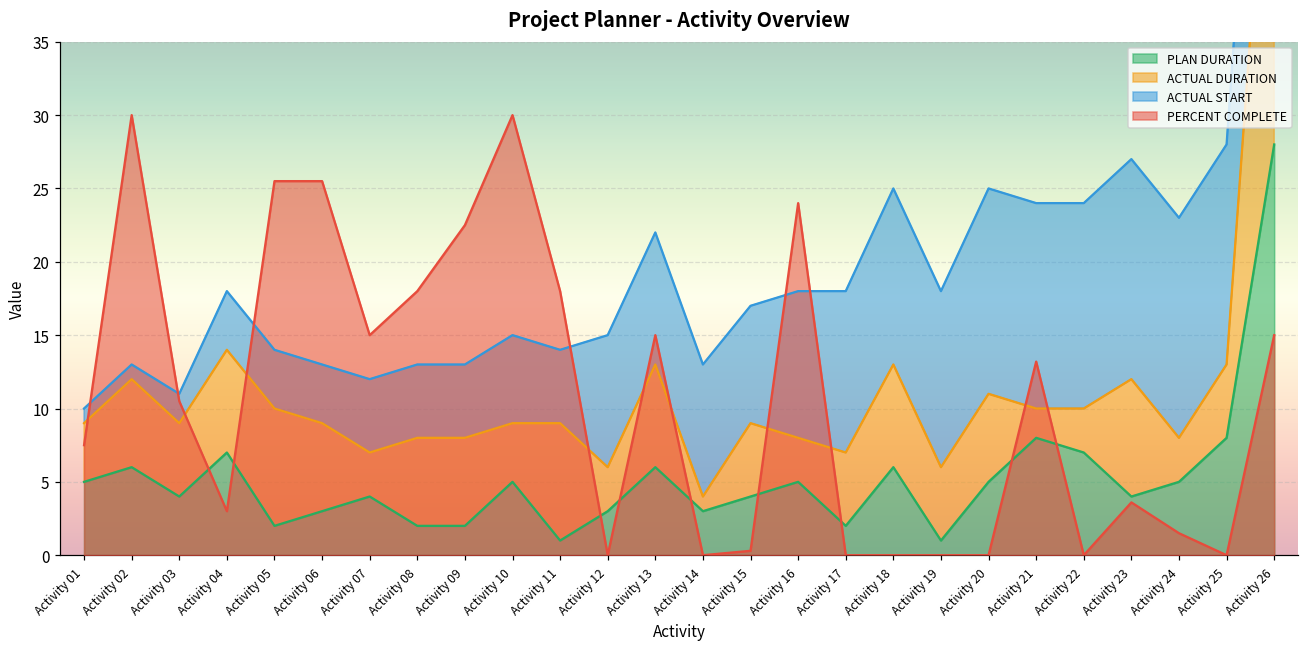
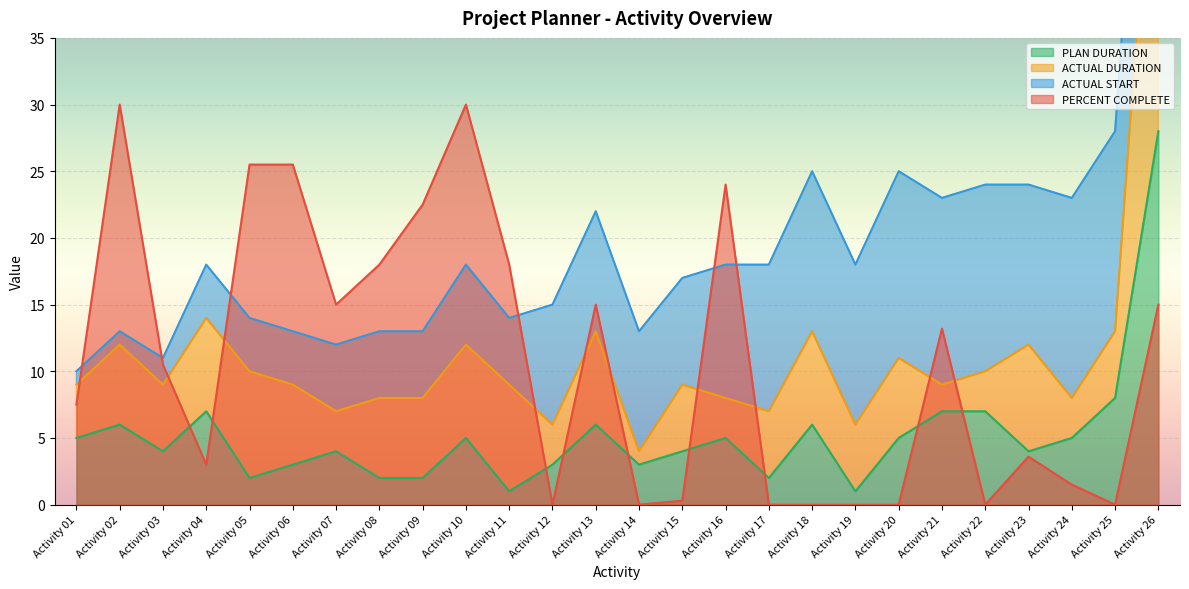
  {
    "PLAN DURATION": {
      "Activity 01": 5,
      "Activity 02": 6,
      "Activity 03": 4,
      "Activity 04": 7,
      "Activity 05": 2,
      "Activity 06": 3,
      "Activity 07": 4,
      "Activity 08": 2,
      "Activity 09": 2,
      "Activity 10": 5,
      "Activity 11": 1,
      "Activity 12": 3,
      "Activity 13": 6,
      "Activity 14": 3,
      "Activity 15": 4,
      "Activity 16": 5,
      "Activity 17": 2,
      "Activity 18": 6,
      "Activity 19": 1,
      "Activity 20": 5,
-     "Activity 21": 8,
+     "Activity 21": 7,
      "Activity 22": 7,
      "Activity 23": 4,
      "Activity 24": 5,
      "Activity 25": 8,
      "Activity 26": 28
    },
    "ACTUAL DURATION": {
      "Activity 01": 4,
      "Activity 02": 6,
      "Activity 03": 5,
      "Activity 04": 7,
      "Activity 05": 8,
      "Activity 06": 6,
      "Activity 07": 3,
      "Activity 08": 6,
      "Activity 09": 6,
-     "Activity 10": 4,
+     "Activity 10": 7,
      "Activity 11": 8,
      "Activity 12": 3,
      "Activity 13": 7,
      "Activity 14": 1,
      "Activity 15": 5,
      "Activity 16": 3,
      "Activity 17": 5,
      "Activity 18": 7,
      "Activity 19": 5,
      "Activity 20": 6,
      "Activity 21": 2,
      "Activity 22": 3,
      "Activity 23": 8,
      "Activity 24": 3,
      "Activity 25": 5
    },
    "ACTUAL START": {
      "Activity 01": 1,
      "Activity 02": 1,
      "Activity 03": 2,
      "Activity 04": 4,
      "Activity 05": 4,
      "Activity 06": 4,
      "Activity 07": 5,
      "Activity 08": 5,
      "Activity 09": 5,
      "Activity 10": 6,
      "Activity 11": 5,
      "Activity 12": 9,
      "Activity 13": 9,
      "Activity 14": 9,
      "Activity 15": 8,
      "Activity 16": 10,
      "Activity 17": 11,
      "Activity 18": 12,
      "Activity 19": 12,
      "Activity 20": 14,
      "Activity 21": 14,
      "Activity 22": 14,
-     "Activity 23": 15,
+     "Activity 23": 12,
      "Activity 24": 15,
      "Activity 25": 15
    },
    "PERCENT COMPLETE": {
      "Activity 01": 7.5,
      "Activity 02": 30,
      "Activity 03": 10.5,
      "Activity 04": 3,
      "Activity 05": 25.5,
      "Activity 06": 25.5,
      "Activity 07": 15,
      "Activity 08": 18,
      "Activity 09": 22.5,
      "Activity 10": 30,
      "Activity 11": 18,
      "Activity 12": 0,
      "Activity 13": 15,
      "Activity 14": 0,
      "Activity 15": 0.3,
      "Activity 16": 24,
      "Activity 17": 0,
      "Activity 18": 0,
      "Activity 19": 0,
      "Activity 20": 0,
      "Activity 21": 13.2,
      "Activity 22": 0,
      "Activity 23": 3.6,
      "Activity 24": 1.5,
      "Activity 25": 0,
      "Activity 26": 15
    }
  }
